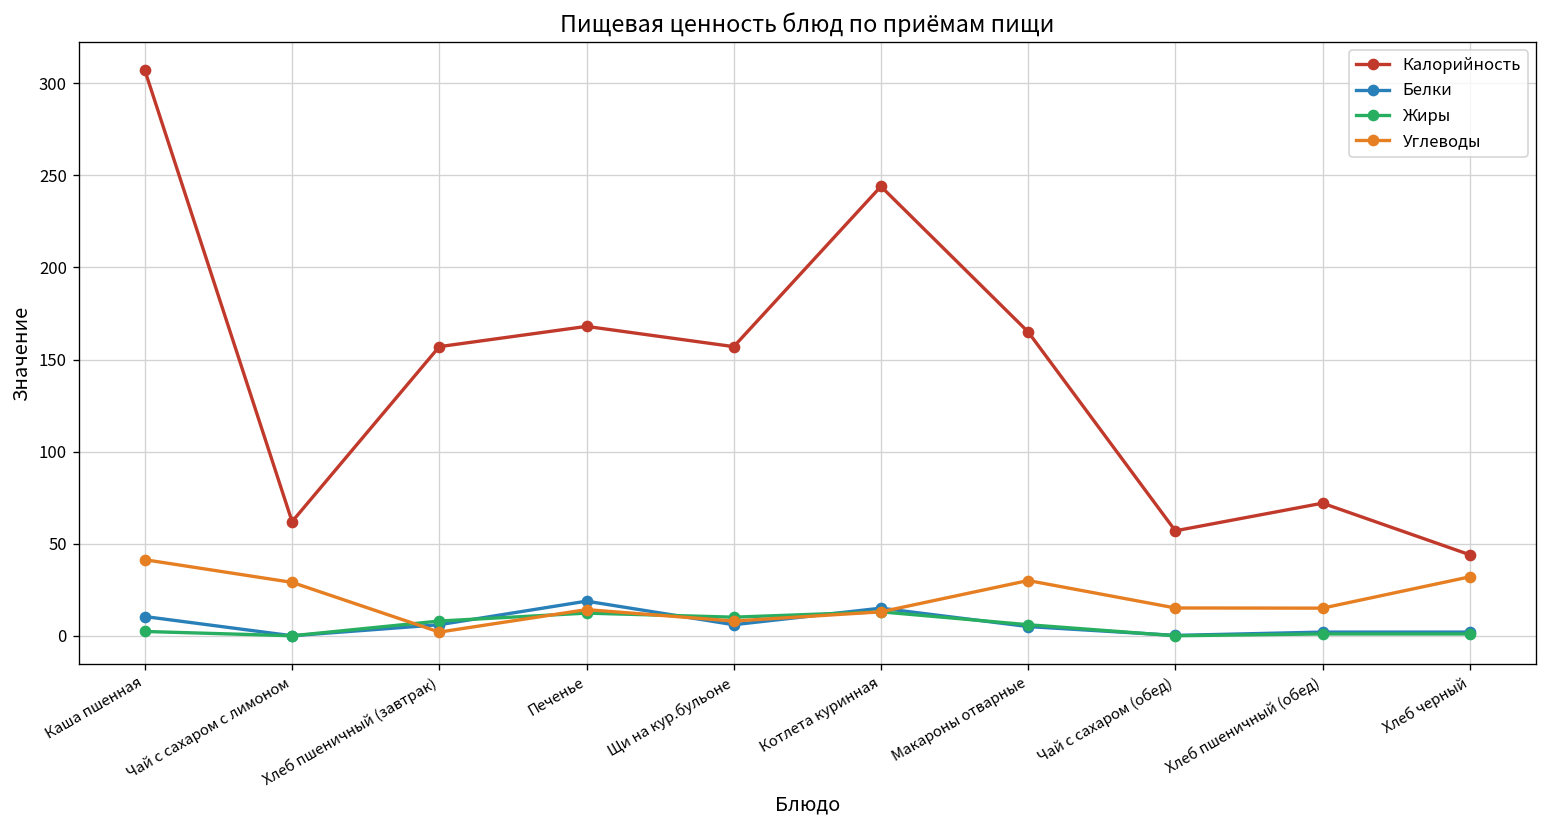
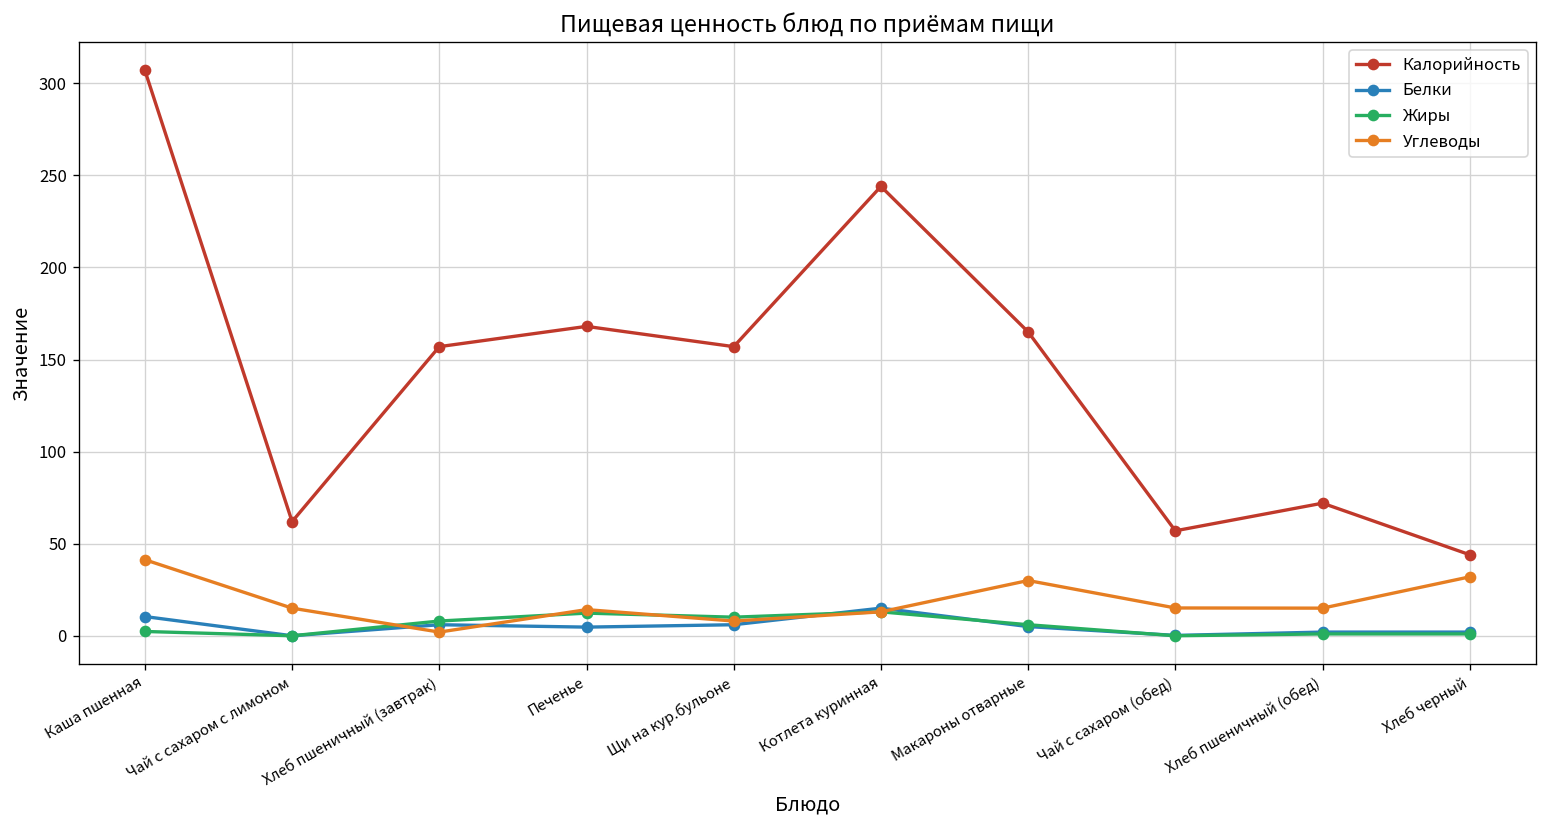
  {
    "Калорийность": {
      "Каша пшенная": 307,
      "Чай с сахаром с лимоном": 62,
      "Хлеб пшеничный (завтрак)": 157,
      "Печенье": 168,
      "Щи на кур.бульоне": 157,
      "Котлета куринная": 244,
      "Макароны отварные": 165,
      "Чай с сахаром (обед)": 57,
      "Хлеб пшеничный (обед)": 72,
      "Хлеб черный": 44
    },
    "Белки": {
      "Каша пшенная": 10,
      "Хлеб пшеничный (завтрак)": 6,
-     "Печенье": 19,
+     "Печенье": 5,
      "Щи на кур.бульоне": 6,
      "Котлета куринная": 15
    },
    "Жиры": {
      "Каша пшенная": 2,
      "Хлеб пшеничный (завтрак)": 8,
      "Печенье": 12,
      "Щи на кур.бульоне": 10
    },
    "Углеводы": {
      "Каша пшенная": 41,
-     "Чай с сахаром с лимоном": 29,
+     "Чай с сахаром с лимоном": 15,
      "Хлеб пшеничный (завтрак)": 2,
      "Печенье": 14,
      "Щи на кур.бульоне": 8,
      "Макароны отварные": 30,
      "Чай с сахаром (обед)": 15,
      "Хлеб пшеничный (обед)": 15,
      "Хлеб черный": 32
    }
  }
